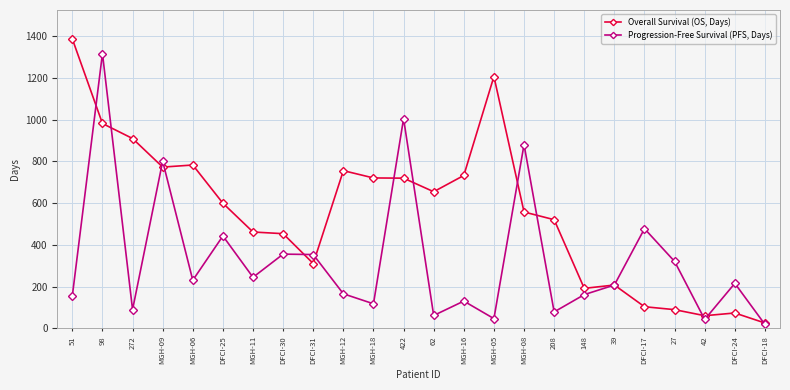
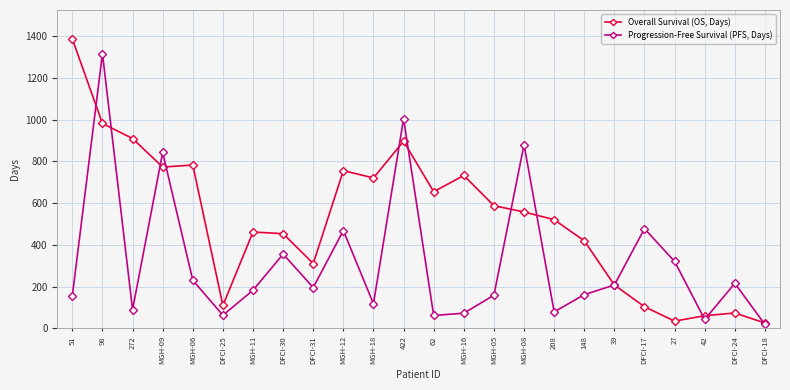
  {
    "Overall Survival (OS, Days)": {
      "51": 1390,
      "98": 980,
      "272": 910,
      "MGH-09": 770,
      "MGH-06": 780,
-     "DFCI-25": 600,
+     "DFCI-25": 110,
      "MGH-11": 460,
      "DFCI-30": 450,
      "DFCI-31": 310,
      "MGH-12": 760,
      "MGH-18": 720,
-     "422": 720,
+     "422": 900,
      "62": 660,
      "MGH-16": 730,
-     "MGH-05": 1210,
+     "MGH-05": 590,
      "MGH-08": 560,
      "208": 520,
-     "148": 190,
+     "148": 420,
      "DFCI-17": 100,
-     "27": 90,
+     "27": 40,
      "42": 60,
      "DFCI-24": 70
    },
    "Progression-Free Survival (PFS, Days)": {
      "51": 160,
      "98": 1320,
      "272": 90,
-     "MGH-09": 800,
+     "MGH-09": 840,
      "MGH-06": 230,
-     "DFCI-25": 440,
-     "MGH-11": 250,
+     "DFCI-25": 60,
+     "MGH-11": 180,
      "DFCI-30": 360,
-     "DFCI-31": 350,
-     "MGH-12": 170,
+     "DFCI-31": 200,
+     "MGH-12": 470,
      "MGH-18": 120,
      "422": 1010,
      "62": 60,
-     "MGH-16": 130,
-     "MGH-05": 50,
+     "MGH-16": 70,
+     "MGH-05": 160,
      "MGH-08": 880,
      "208": 80,
      "148": 160,
      "DFCI-17": 480,
      "27": 320,
      "42": 40,
      "DFCI-24": 220
    }
  }
